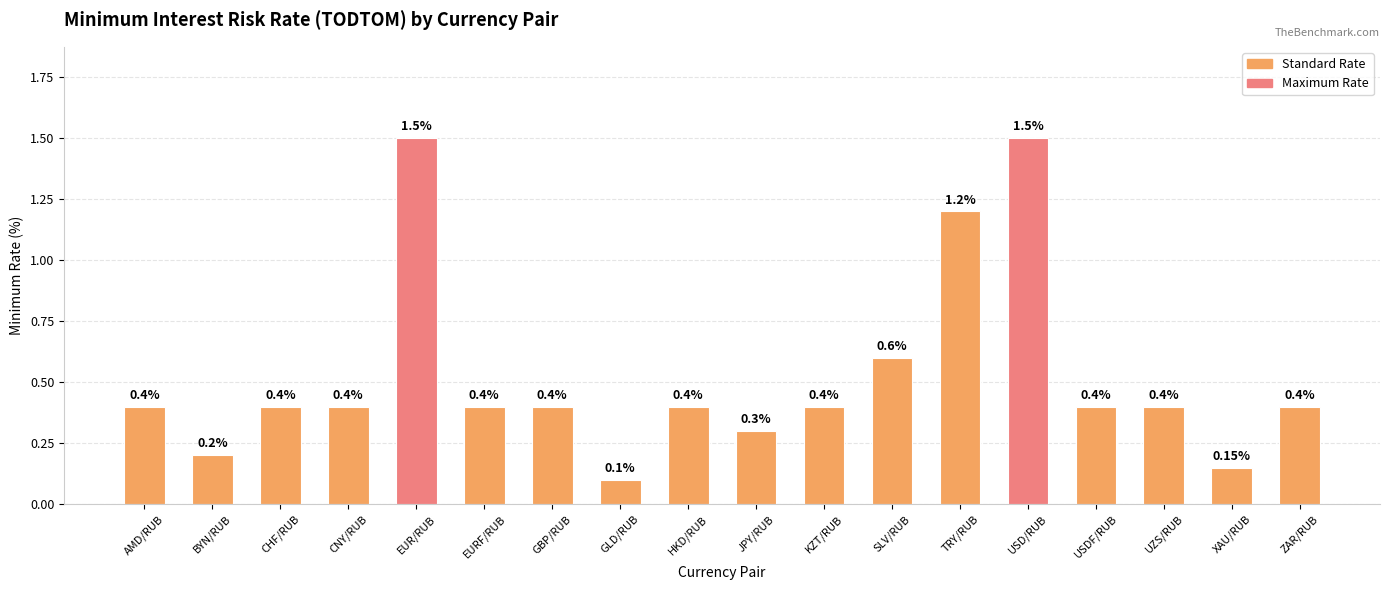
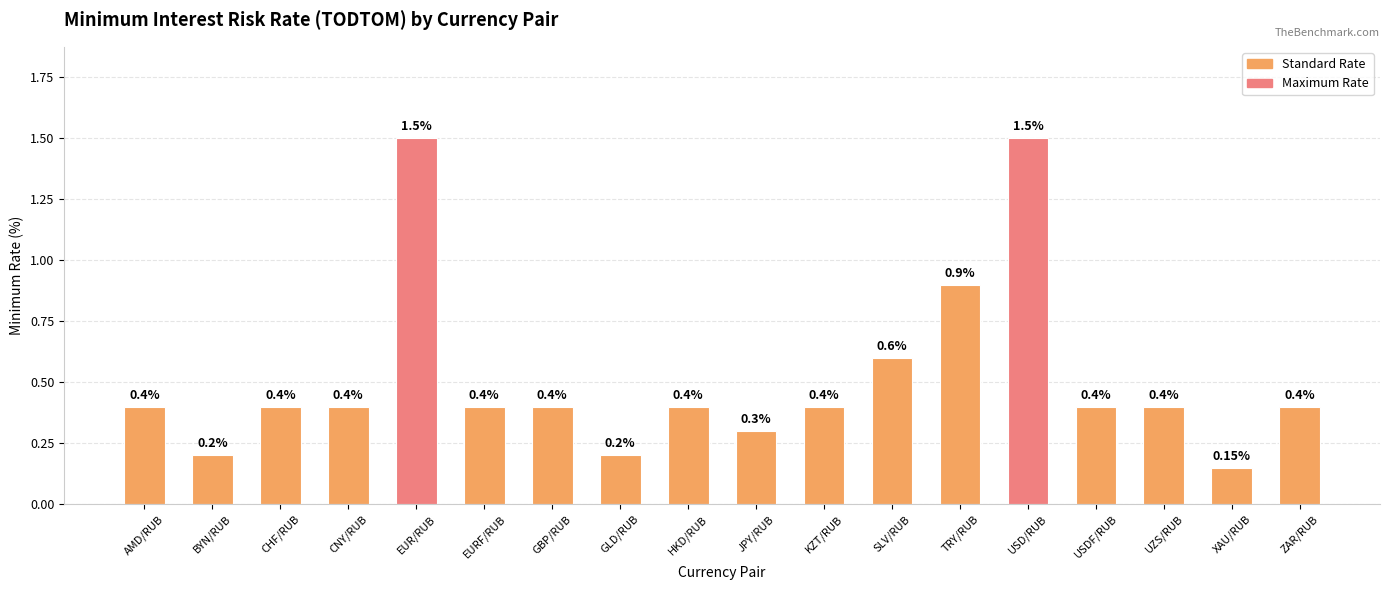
  {
    "AMD/RUB": "0.4%",
    "BYN/RUB": "0.2%",
    "CHF/RUB": "0.4%",
    "CNY/RUB": "0.4%",
    "EUR/RUB": "1.5%",
    "EURF/RUB": "0.4%",
    "GBP/RUB": "0.4%",
-   "GLD/RUB": "0.1%",
+   "GLD/RUB": "0.2%",
    "HKD/RUB": "0.4%",
    "JPY/RUB": "0.3%",
    "KZT/RUB": "0.4%",
    "SLV/RUB": "0.6%",
-   "TRY/RUB": "1.2%",
+   "TRY/RUB": "0.9%",
    "USD/RUB": "1.5%",
    "USDF/RUB": "0.4%",
    "UZS/RUB": "0.4%",
    "XAU/RUB": "0.15%",
    "ZAR/RUB": "0.4%"
  }
